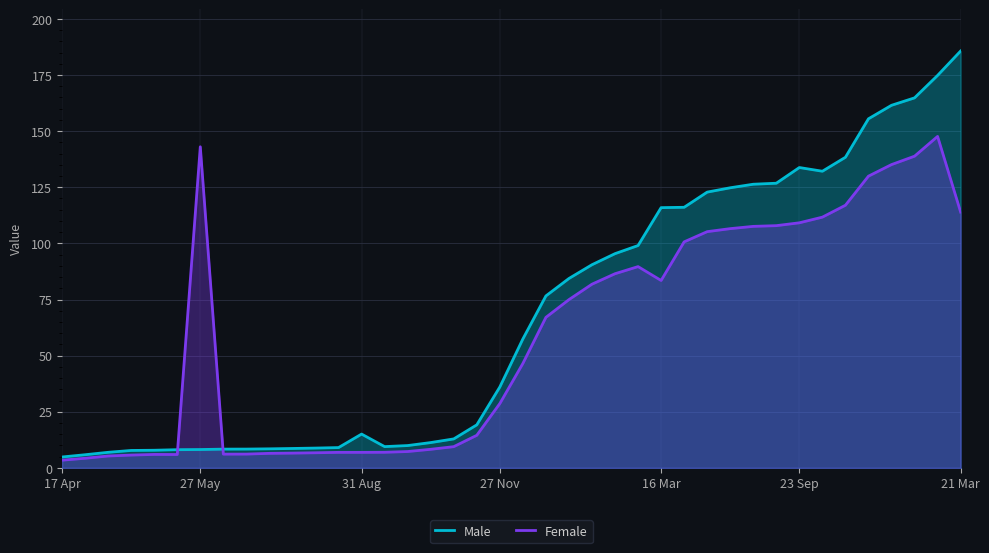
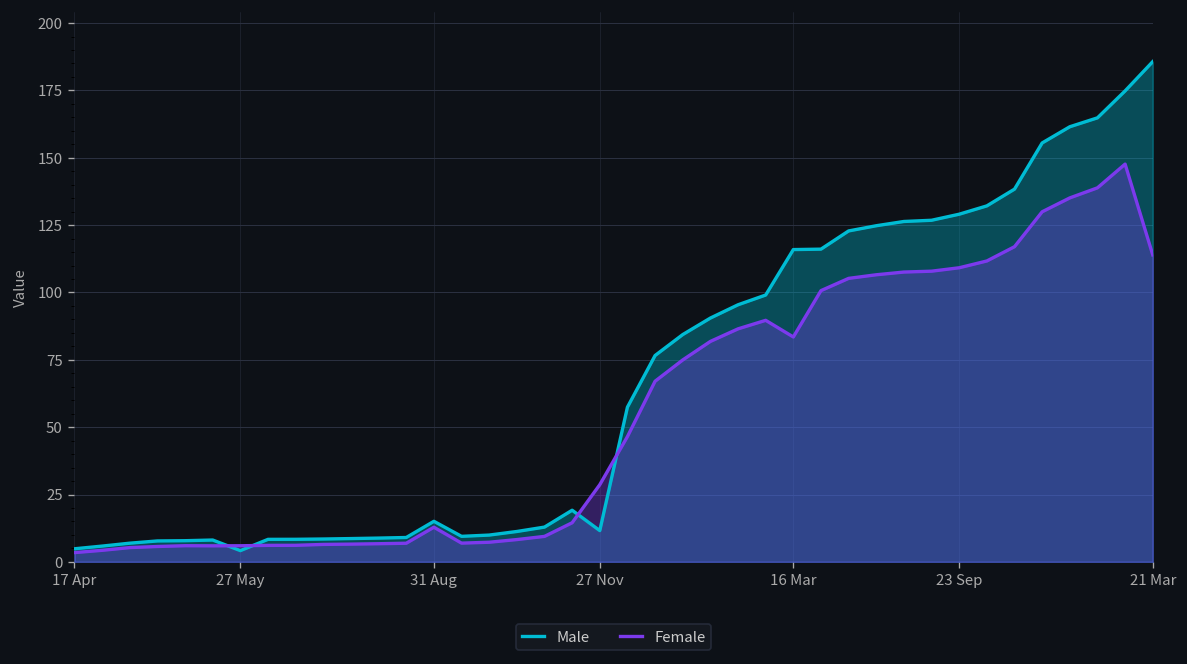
  {
    "Male": {
      "17 Apr": 5,
-     "27 May": 8,
+     "27 May": 4,
      "31 Aug": 15,
-     "27 Nov": 36,
+     "27 Nov": 12,
      "16 Mar": 116,
-     "23 Sep": 134,
+     "23 Sep": 129,
      "21 Mar": 186
    },
    "Female": {
      "17 Apr": 3,
-     "27 May": 143,
-     "31 Aug": 7,
+     "27 May": 6,
+     "31 Aug": 13,
      "27 Nov": 29,
      "16 Mar": 83,
      "23 Sep": 109,
      "21 Mar": 114
    }
  }
